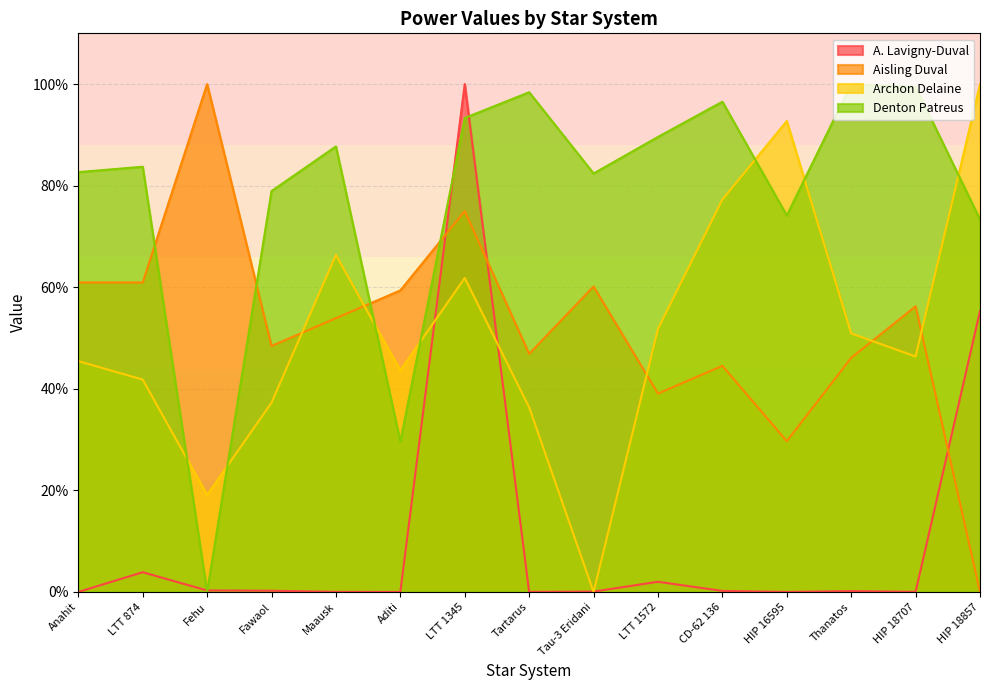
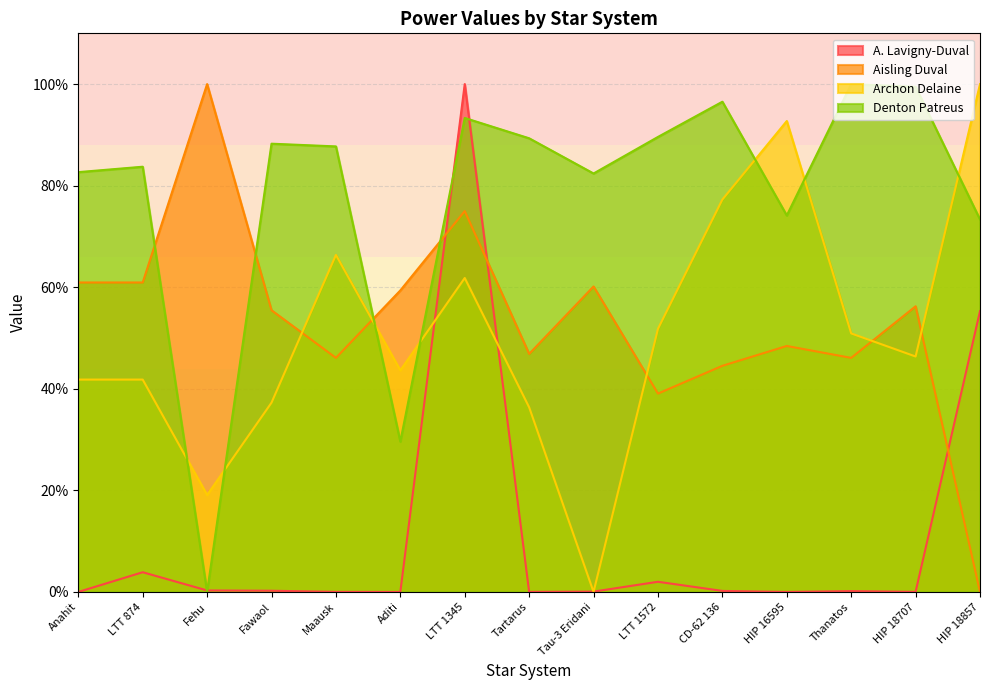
  {
    "A. Lavigny-Duval": {
      "Anahit": "0%",
      "LTT 874": "4%",
      "Fawaol": "0%",
      "Maausk": "0%",
      "Aditi": "0%",
      "LTT 1345": "100%",
      "Tartarus": "0%",
      "LTT 1572": "2%",
      "CD-62 136": "0%",
      "HIP 16595": "0%",
      "Thanatos": "0%",
      "HIP 18707": "0%",
      "HIP 18857": "55%"
    },
    "Aisling Duval": {
      "Anahit": "61%",
      "LTT 874": "61%",
      "Fehu": "100%",
-     "Fawaol": "48%",
-     "Maausk": "54%",
+     "Fawaol": "55%",
+     "Maausk": "46%",
      "Aditi": "59%",
      "LTT 1345": "75%",
      "Tartarus": "47%",
      "Tau-3 Eridani": "60%",
      "LTT 1572": "39%",
      "CD-62 136": "45%",
-     "HIP 16595": "30%",
+     "HIP 16595": "48%",
      "Thanatos": "46%",
      "HIP 18707": "56%",
      "HIP 18857": "0%"
    },
    "Archon Delaine": {
-     "Anahit": "45%",
+     "Anahit": "42%",
      "LTT 874": "42%",
      "Fehu": "19%",
      "Fawaol": "37%",
      "Maausk": "66%",
      "Aditi": "44%",
      "LTT 1345": "62%",
      "Tartarus": "36%",
      "LTT 1572": "52%",
      "CD-62 136": "77%",
      "HIP 16595": "93%",
      "Thanatos": "51%",
      "HIP 18707": "46%",
      "HIP 18857": "100%"
    },
    "Denton Patreus": {
      "Anahit": "83%",
      "LTT 874": "84%",
-     "Fawaol": "79%",
+     "Fawaol": "88%",
      "Maausk": "88%",
      "Aditi": "30%",
      "LTT 1345": "93%",
-     "Tartarus": "98%",
+     "Tartarus": "89%",
      "Tau-3 Eridani": "82%",
      "LTT 1572": "90%",
      "CD-62 136": "97%",
      "HIP 16595": "74%",
      "HIP 18857": "73%"
    }
  }
